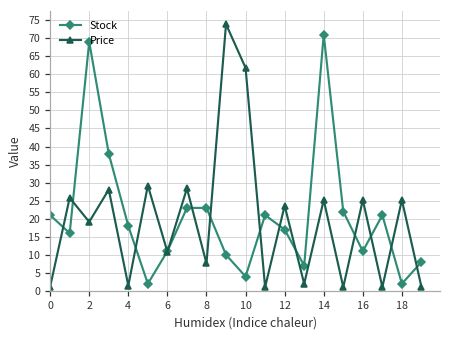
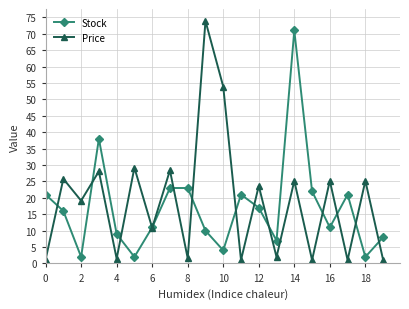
  {
    "Stock": {
      "0": 21,
-     "2": 69,
-     "4": 18,
+     "2": 2,
+     "4": 9,
      "8": 23,
      "10": 4,
      "12": 17,
      "14": 71,
      "16": 11,
      "18": 2
    },
    "Price": {
      "0": 1,
      "2": 19,
      "4": 1,
-     "8": 8,
-     "10": 62,
+     "8": 2,
+     "10": 54,
      "12": 24,
      "14": 25,
      "16": 25,
      "18": 25
    }
  }
